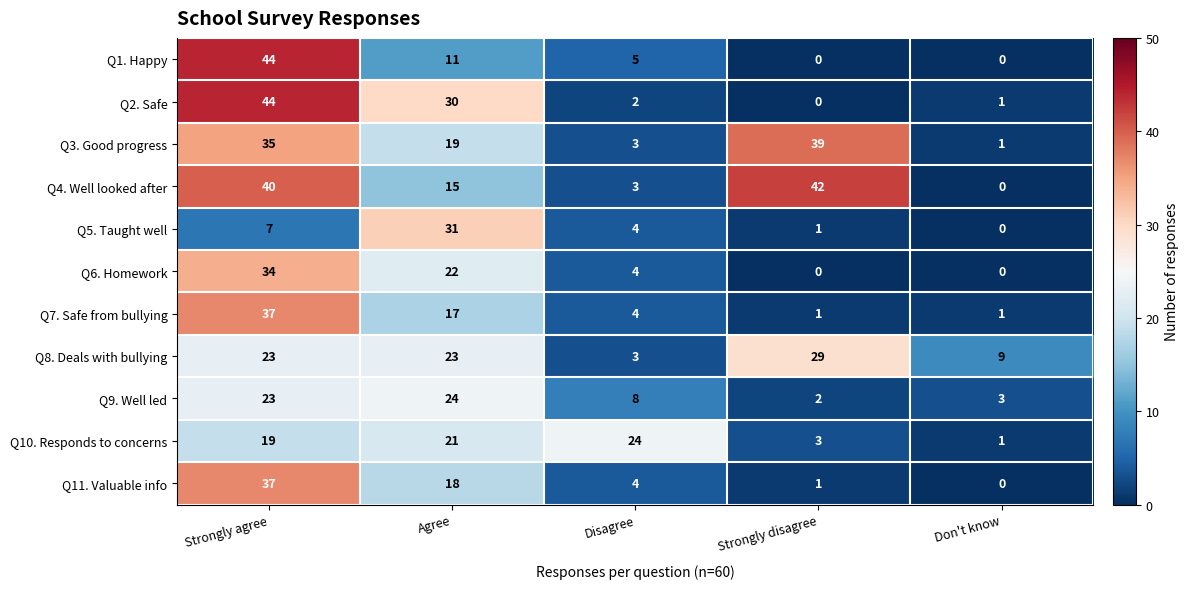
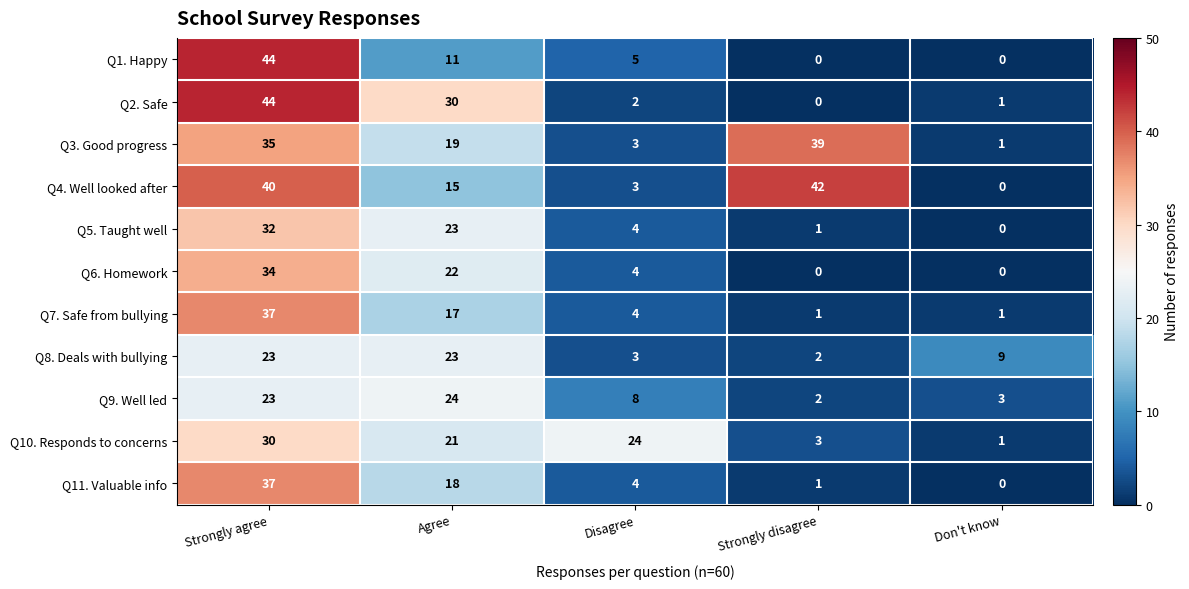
  {
    "Q1. Happy": {
      "Strongly agree": 44,
      "Agree": 11,
      "Disagree": 5,
      "Strongly disagree": 0,
      "Don't know": 0
    },
    "Q2. Safe": {
      "Strongly agree": 44,
      "Agree": 30,
      "Disagree": 2,
      "Strongly disagree": 0,
      "Don't know": 1
    },
    "Q3. Good progress": {
      "Strongly agree": 35,
      "Agree": 19,
      "Disagree": 3,
      "Strongly disagree": 39,
      "Don't know": 1
    },
    "Q4. Well looked after": {
      "Strongly agree": 40,
      "Agree": 15,
      "Disagree": 3,
      "Strongly disagree": 42,
      "Don't know": 0
    },
    "Q5. Taught well": {
-     "Strongly agree": 7,
-     "Agree": 31,
+     "Strongly agree": 32,
+     "Agree": 23,
      "Disagree": 4,
      "Strongly disagree": 1,
      "Don't know": 0
    },
    "Q6. Homework": {
      "Strongly agree": 34,
      "Agree": 22,
      "Disagree": 4,
      "Strongly disagree": 0,
      "Don't know": 0
    },
    "Q7. Safe from bullying": {
      "Strongly agree": 37,
      "Agree": 17,
      "Disagree": 4,
      "Strongly disagree": 1,
      "Don't know": 1
    },
    "Q8. Deals with bullying": {
      "Strongly agree": 23,
      "Agree": 23,
      "Disagree": 3,
-     "Strongly disagree": 29,
+     "Strongly disagree": 2,
      "Don't know": 9
    },
    "Q9. Well led": {
      "Strongly agree": 23,
      "Agree": 24,
      "Disagree": 8,
      "Strongly disagree": 2,
      "Don't know": 3
    },
    "Q10. Responds to concerns": {
-     "Strongly agree": 19,
+     "Strongly agree": 30,
      "Agree": 21,
      "Disagree": 24,
      "Strongly disagree": 3,
      "Don't know": 1
    },
    "Q11. Valuable info": {
      "Strongly agree": 37,
      "Agree": 18,
      "Disagree": 4,
      "Strongly disagree": 1,
      "Don't know": 0
    }
  }
